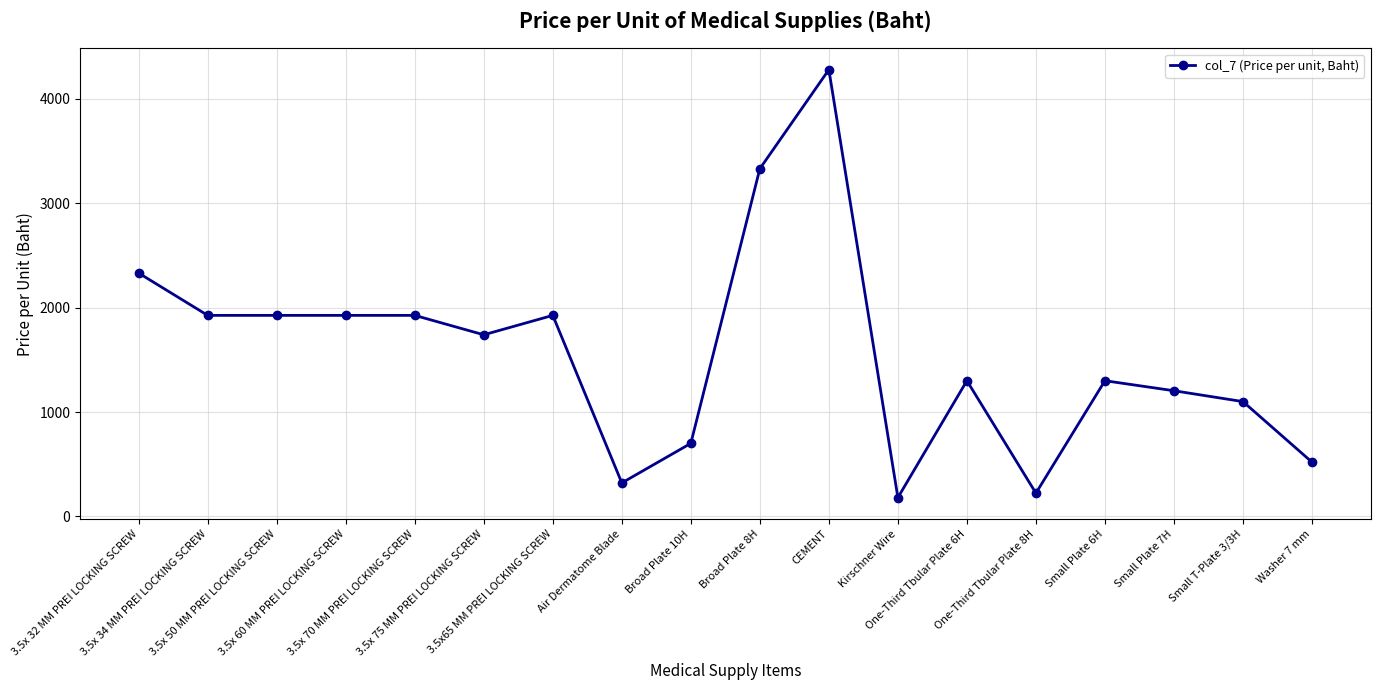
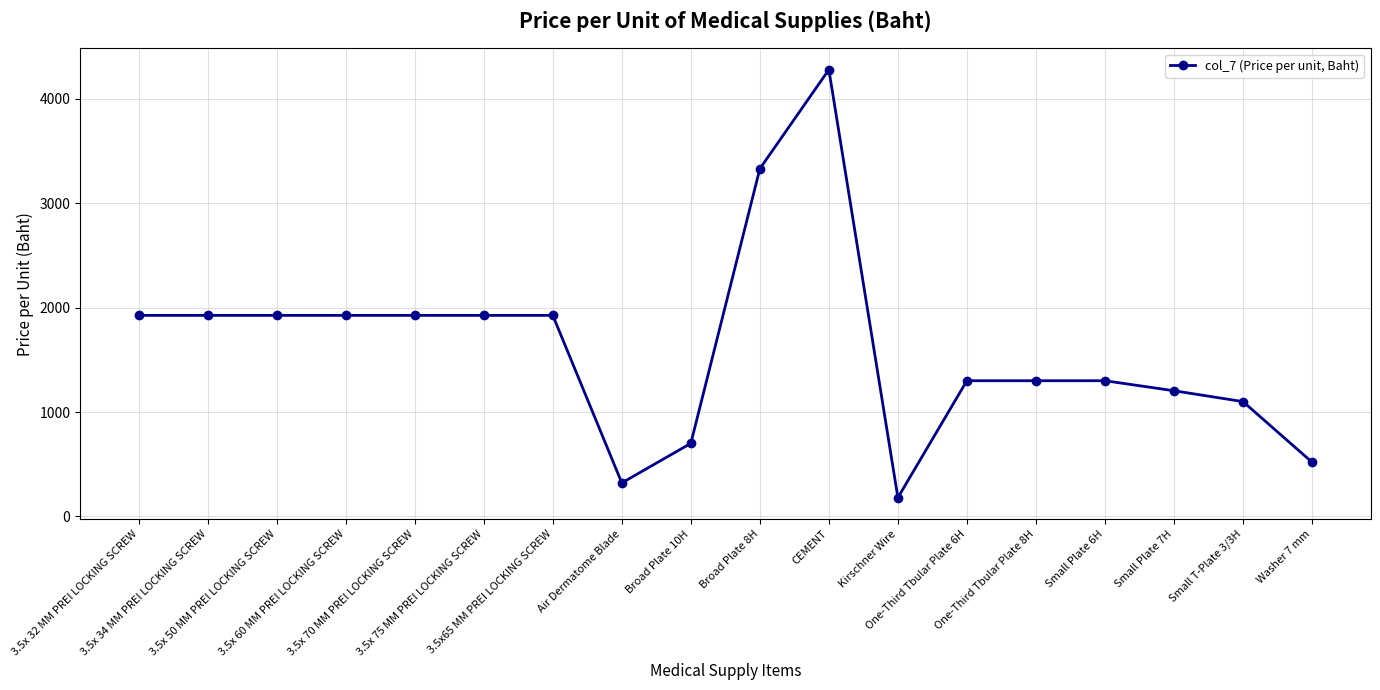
  {
-   "3.5x 32 MM PREI LOCKING SCREW": 2330,
+   "3.5x 32 MM PREI LOCKING SCREW": 1930,
    "3.5x 34 MM PREI LOCKING SCREW": 1930,
    "3.5x 50 MM PREI LOCKING SCREW": 1930,
    "3.5x 60 MM PREI LOCKING SCREW": 1930,
    "3.5x 70 MM PREI LOCKING SCREW": 1930,
-   "3.5x 75 MM PREI LOCKING SCREW": 1740,
+   "3.5x 75 MM PREI LOCKING SCREW": 1930,
    "3.5x65 MM PREI LOCKING SCREW": 1930,
    "Air Dermatome Blade": 320,
    "Broad Plate 10H": 700,
    "Broad Plate 8H": 3330,
    "CEMENT": 4280,
    "Kirschner Wire": 180,
    "One-Third Tbular Plate 6H": 1300,
-   "One-Third Tbular Plate 8H": 220,
+   "One-Third Tbular Plate 8H": 1300,
    "Small Plate 6H": 1300,
    "Small Plate 7H": 1200,
    "Small T-Plate 3/3H": 1100,
    "Washer 7 mm": 520
  }
